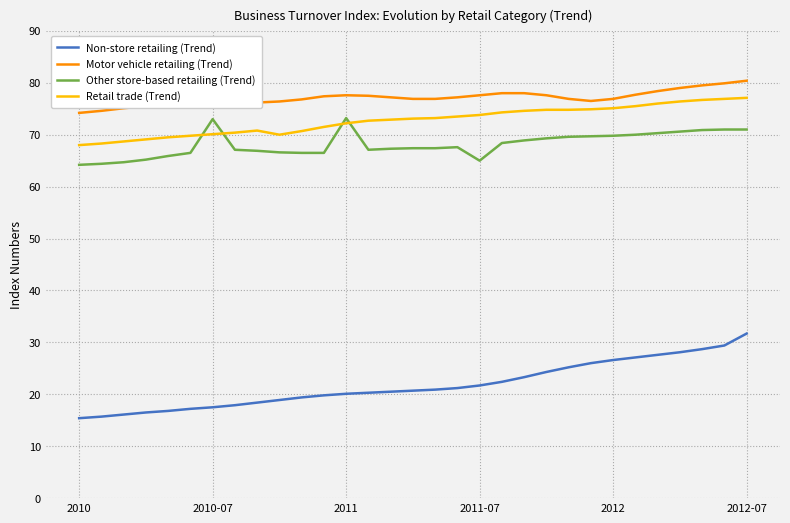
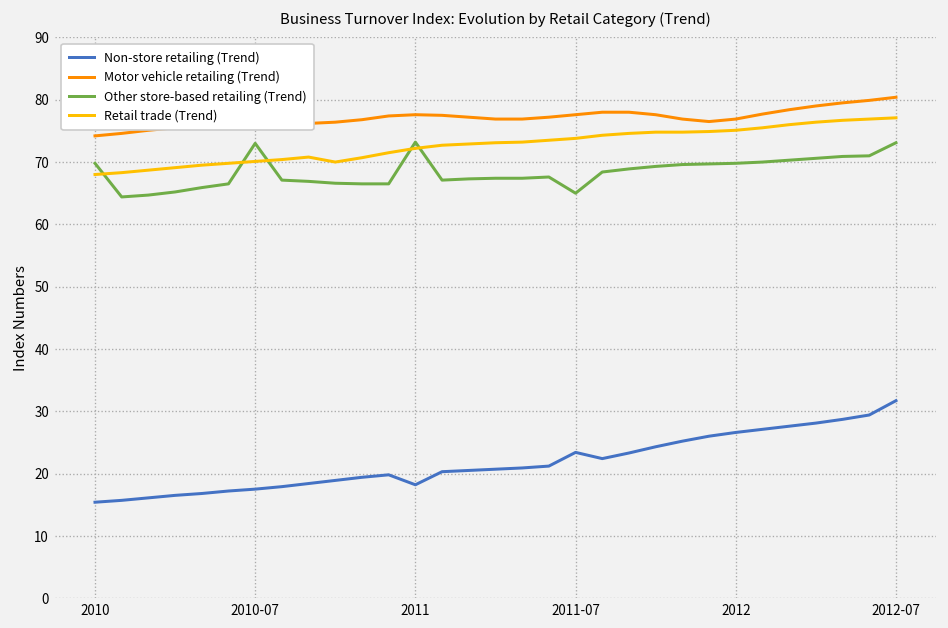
  {
    "Non-store retailing (Trend)": {
      "2010": 15,
      "2010-07": 18,
-     "2011": 20,
-     "2011-07": 22,
+     "2011": 18,
+     "2011-07": 23,
      "2012": 27,
      "2012-07": 32
    },
    "Other store-based retailing (Trend)": {
-     "2010": 64,
+     "2010": 70,
      "2010-07": 73,
      "2011": 73,
      "2011-07": 65,
      "2012": 70,
-     "2012-07": 71
+     "2012-07": 73
    }
  }
